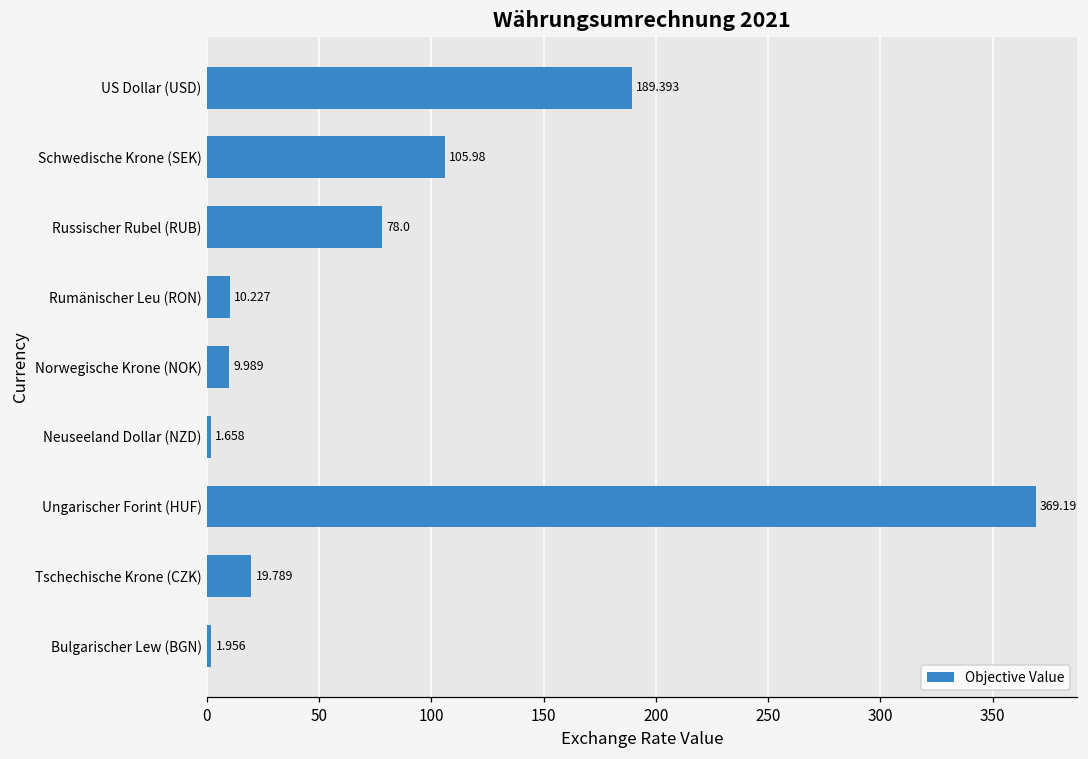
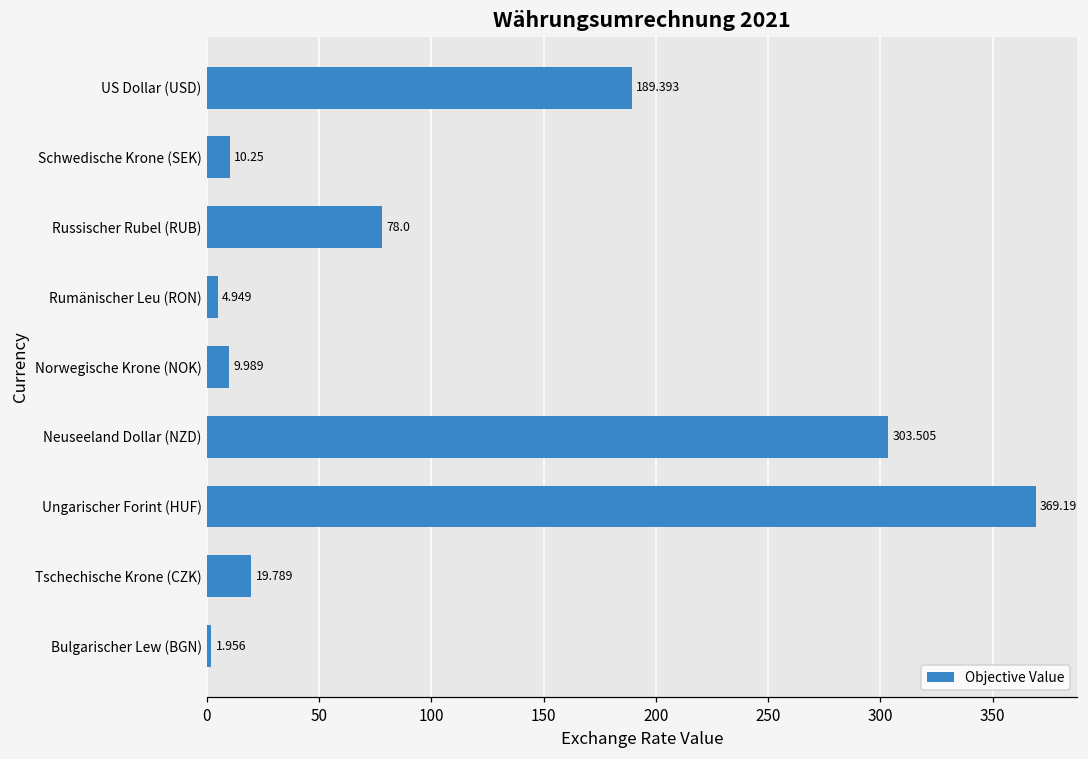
  {
    "US Dollar (USD)": 189.393,
-   "Schwedische Krone (SEK)": 105.98,
+   "Schwedische Krone (SEK)": 10.25,
    "Russischer Rubel (RUB)": 78.0,
-   "Rumänischer Leu (RON)": 10.227,
+   "Rumänischer Leu (RON)": 4.949,
    "Norwegische Krone (NOK)": 9.989,
-   "Neuseeland Dollar (NZD)": 1.658,
+   "Neuseeland Dollar (NZD)": 303.505,
    "Ungarischer Forint (HUF)": 369.19,
    "Tschechische Krone (CZK)": 19.789,
    "Bulgarischer Lew (BGN)": 1.956
  }
